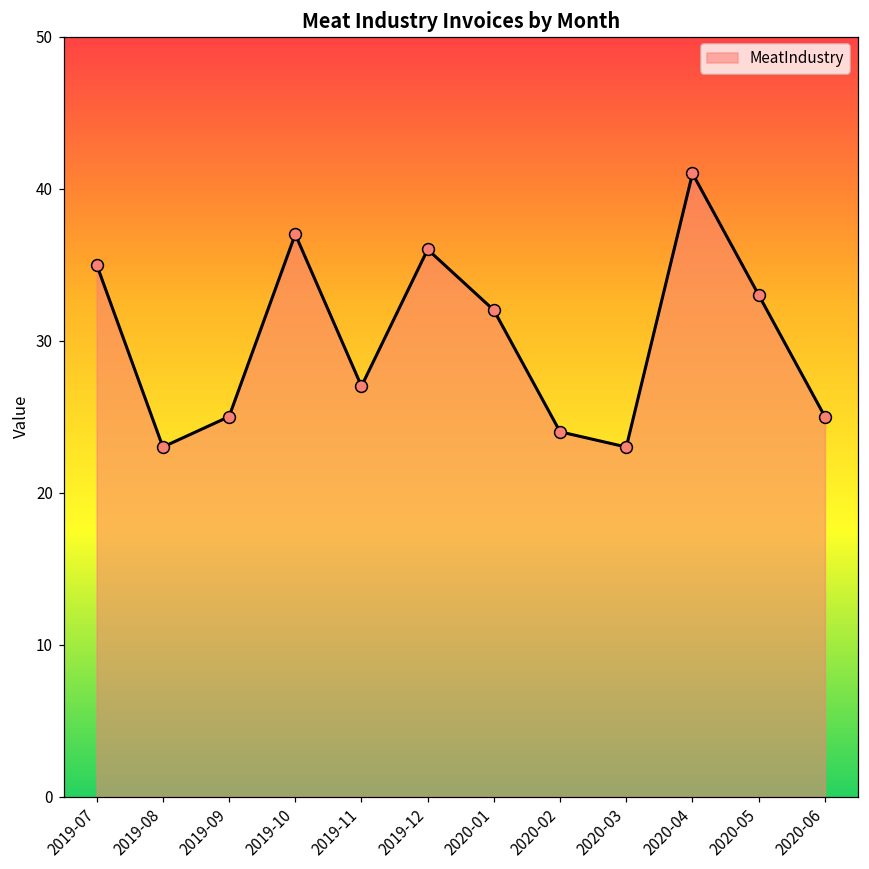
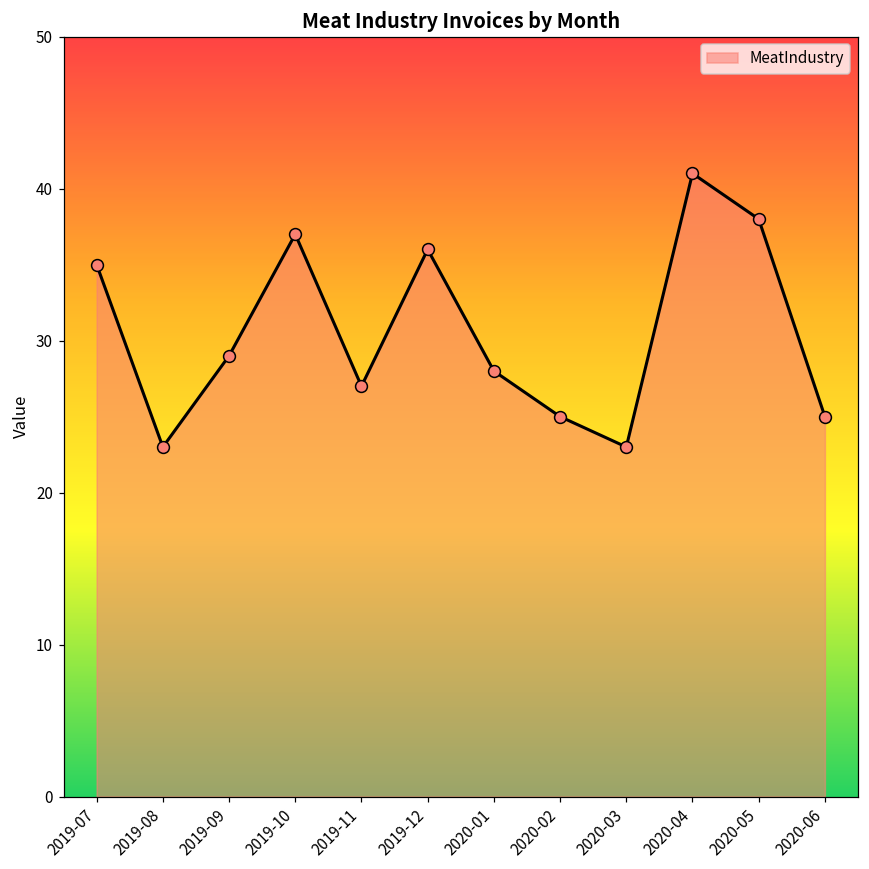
  {
    "2019-07": 35,
    "2019-08": 23,
-   "2019-09": 25,
+   "2019-09": 29,
    "2019-10": 37,
    "2019-11": 27,
    "2019-12": 36,
-   "2020-01": 32,
-   "2020-02": 24,
+   "2020-01": 28,
+   "2020-02": 25,
    "2020-03": 23,
    "2020-04": 41,
-   "2020-05": 33,
+   "2020-05": 38,
    "2020-06": 25
  }
